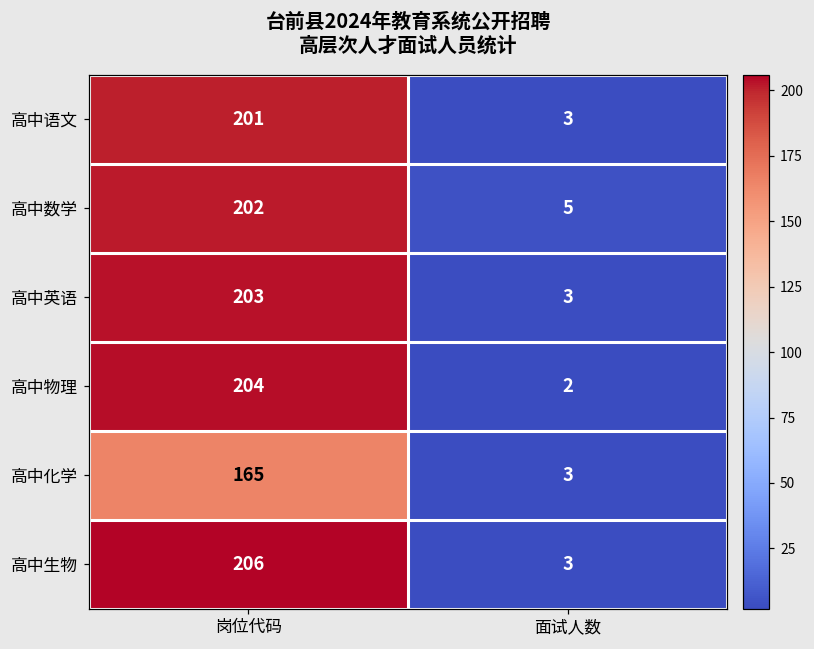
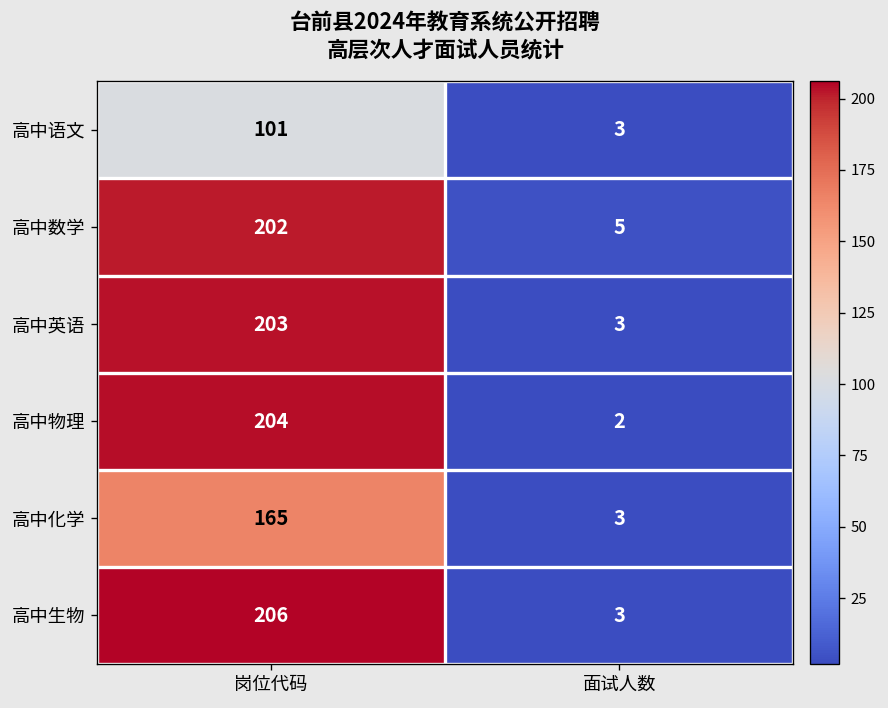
  {
    "高中语文": {
-     "岗位代码": 201,
+     "岗位代码": 101,
      "面试人数": 3
    },
    "高中数学": {
      "岗位代码": 202,
      "面试人数": 5
    },
    "高中英语": {
      "岗位代码": 203,
      "面试人数": 3
    },
    "高中物理": {
      "岗位代码": 204,
      "面试人数": 2
    },
    "高中化学": {
      "岗位代码": 165,
      "面试人数": 3
    },
    "高中生物": {
      "岗位代码": 206,
      "面试人数": 3
    }
  }
